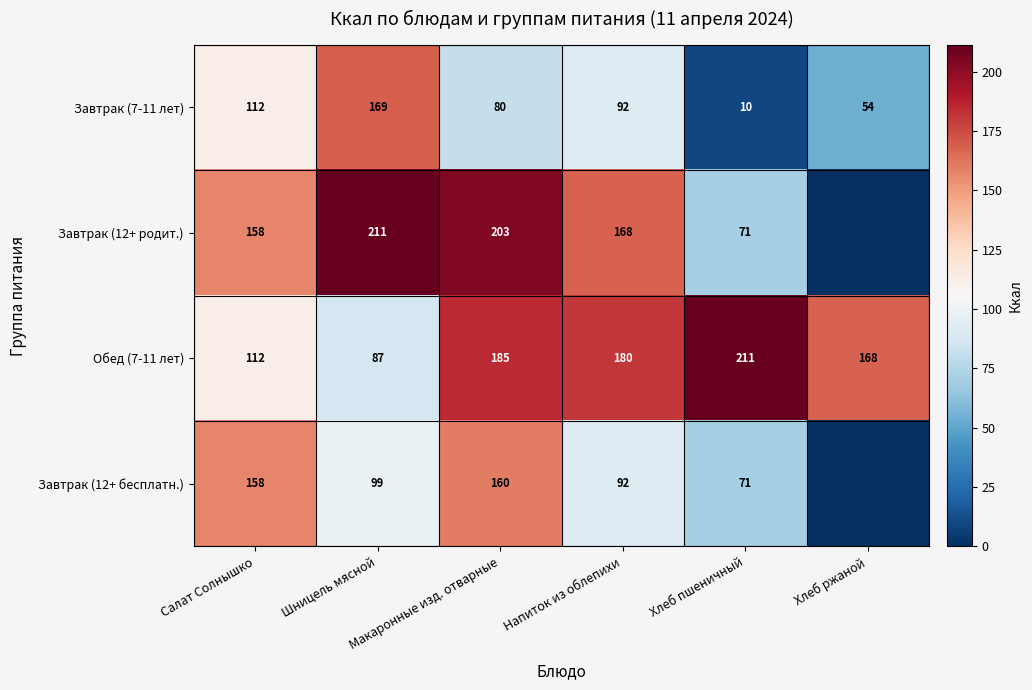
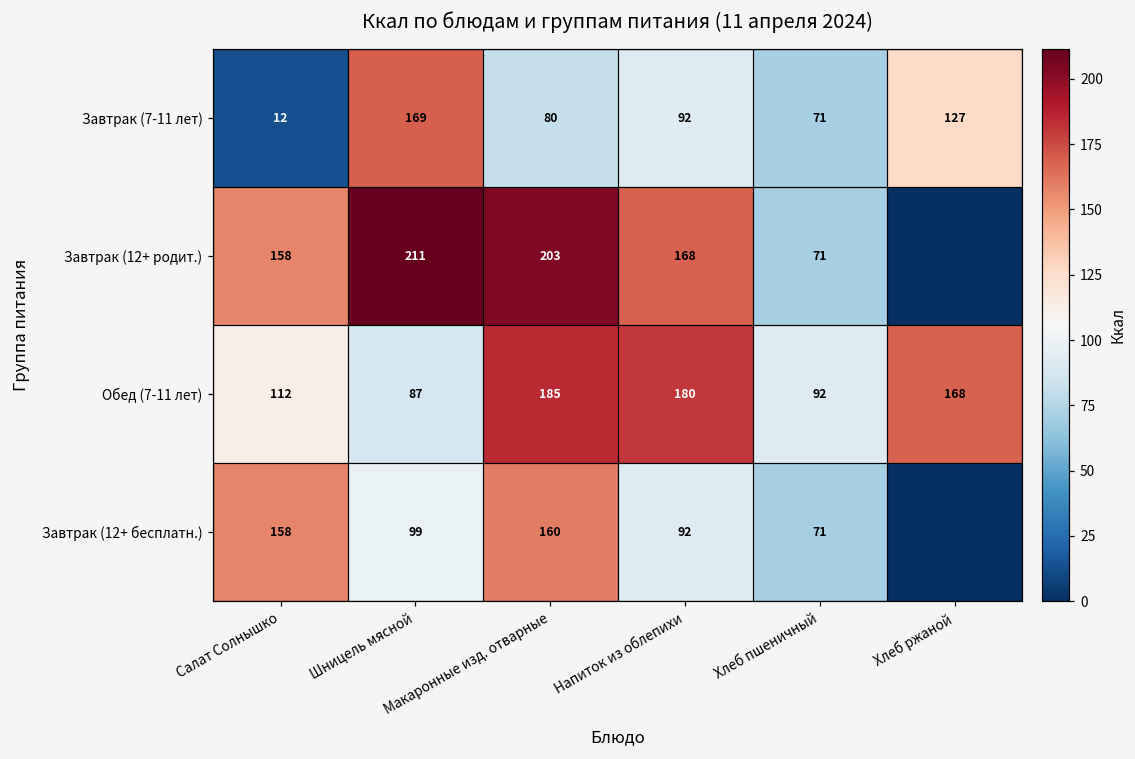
  {
    "Завтрак (7-11 лет)": {
-     "Салат Солнышко": 112,
+     "Салат Солнышко": 12,
      "Шницель мясной": 169,
      "Макаронные изд. отварные": 80,
      "Напиток из облепихи": 92,
-     "Хлеб пшеничный": 10,
-     "Хлеб ржаной": 54
+     "Хлеб пшеничный": 71,
+     "Хлеб ржаной": 127
    },
    "Завтрак (12+ родит.)": {
      "Салат Солнышко": 158,
      "Шницель мясной": 211,
      "Макаронные изд. отварные": 203,
      "Напиток из облепихи": 168,
      "Хлеб пшеничный": 71
    },
    "Обед (7-11 лет)": {
      "Салат Солнышко": 112,
      "Шницель мясной": 87,
      "Макаронные изд. отварные": 185,
      "Напиток из облепихи": 180,
-     "Хлеб пшеничный": 211,
+     "Хлеб пшеничный": 92,
      "Хлеб ржаной": 168
    },
    "Завтрак (12+ бесплатн.)": {
      "Салат Солнышко": 158,
      "Шницель мясной": 99,
      "Макаронные изд. отварные": 160,
      "Напиток из облепихи": 92,
      "Хлеб пшеничный": 71
    }
  }
